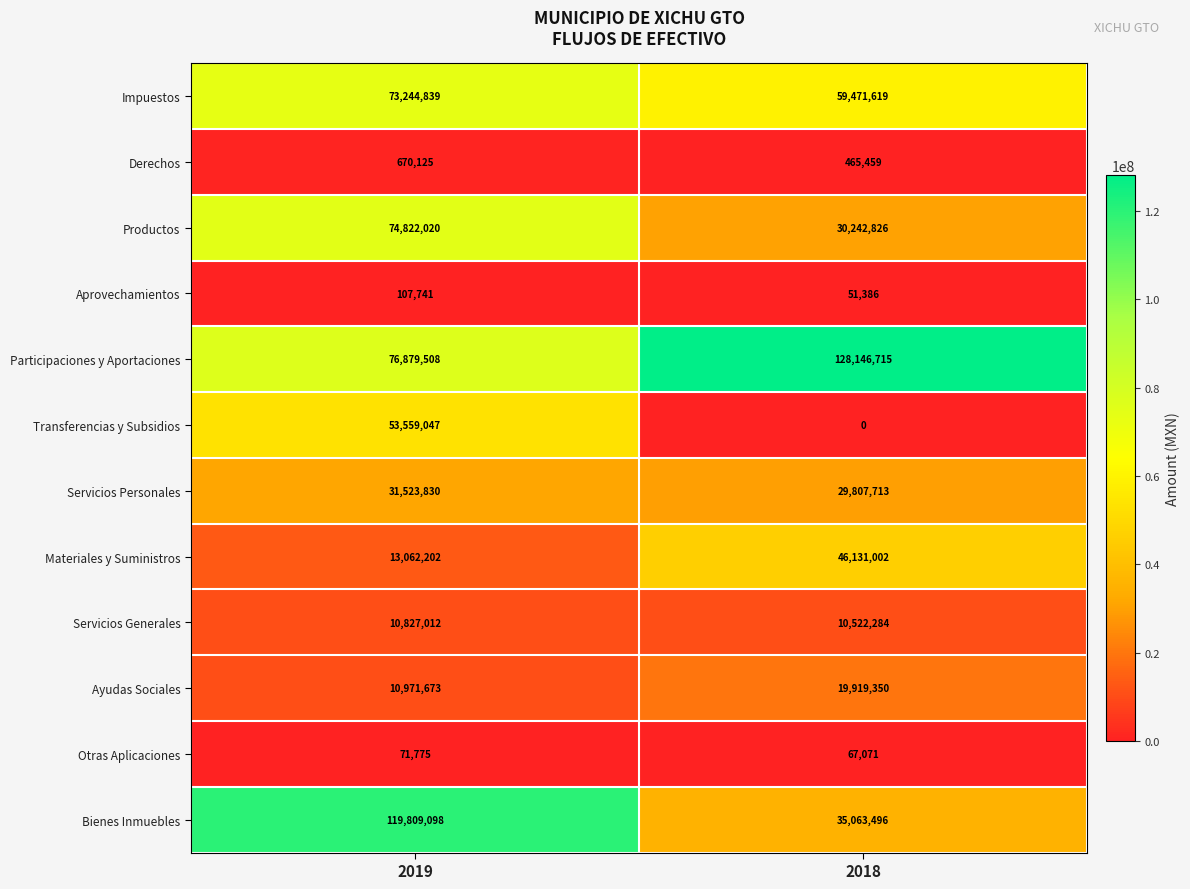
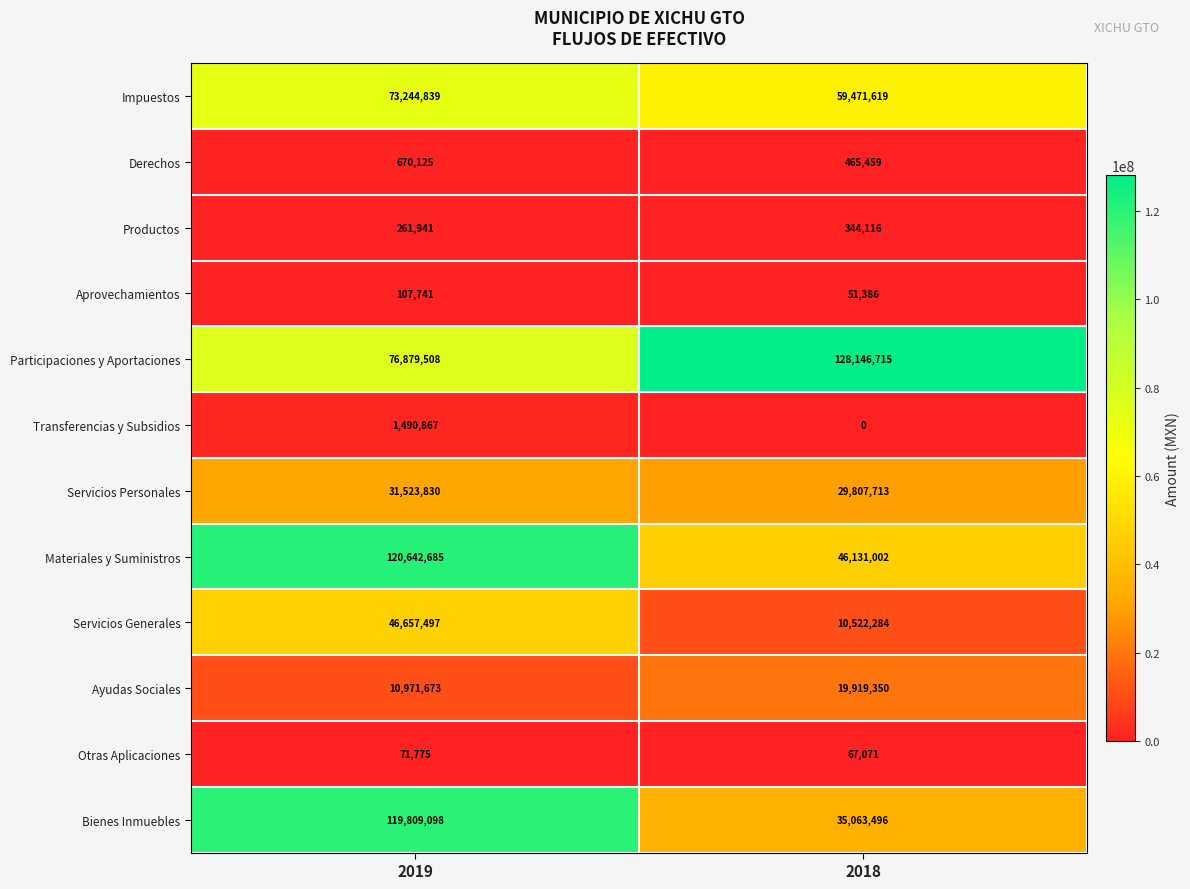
  {
    "Impuestos": {
      "2019": "73,244,839",
      "2018": "59,471,619"
    },
    "Derechos": {
      "2019": "670,125",
      "2018": "465,459"
    },
    "Productos": {
-     "2019": "74,822,020",
-     "2018": "30,242,826"
+     "2019": "261,941",
+     "2018": "344,116"
    },
    "Aprovechamientos": {
      "2019": "107,741",
      "2018": "51,386"
    },
    "Participaciones y Aportaciones": {
      "2019": "76,879,508",
      "2018": "128,146,715"
    },
    "Transferencias y Subsidios": {
-     "2019": "53,559,047",
+     "2019": "1,490,867",
      "2018": "0"
    },
    "Servicios Personales": {
      "2019": "31,523,830",
      "2018": "29,807,713"
    },
    "Materiales y Suministros": {
-     "2019": "13,062,202",
+     "2019": "120,642,685",
      "2018": "46,131,002"
    },
    "Servicios Generales": {
-     "2019": "10,827,012",
+     "2019": "46,657,497",
      "2018": "10,522,284"
    },
    "Ayudas Sociales": {
      "2019": "10,971,673",
      "2018": "19,919,350"
    },
    "Otras Aplicaciones": {
      "2019": "71,775",
      "2018": "67,071"
    },
    "Bienes Inmuebles": {
      "2019": "119,809,098",
      "2018": "35,063,496"
    }
  }
